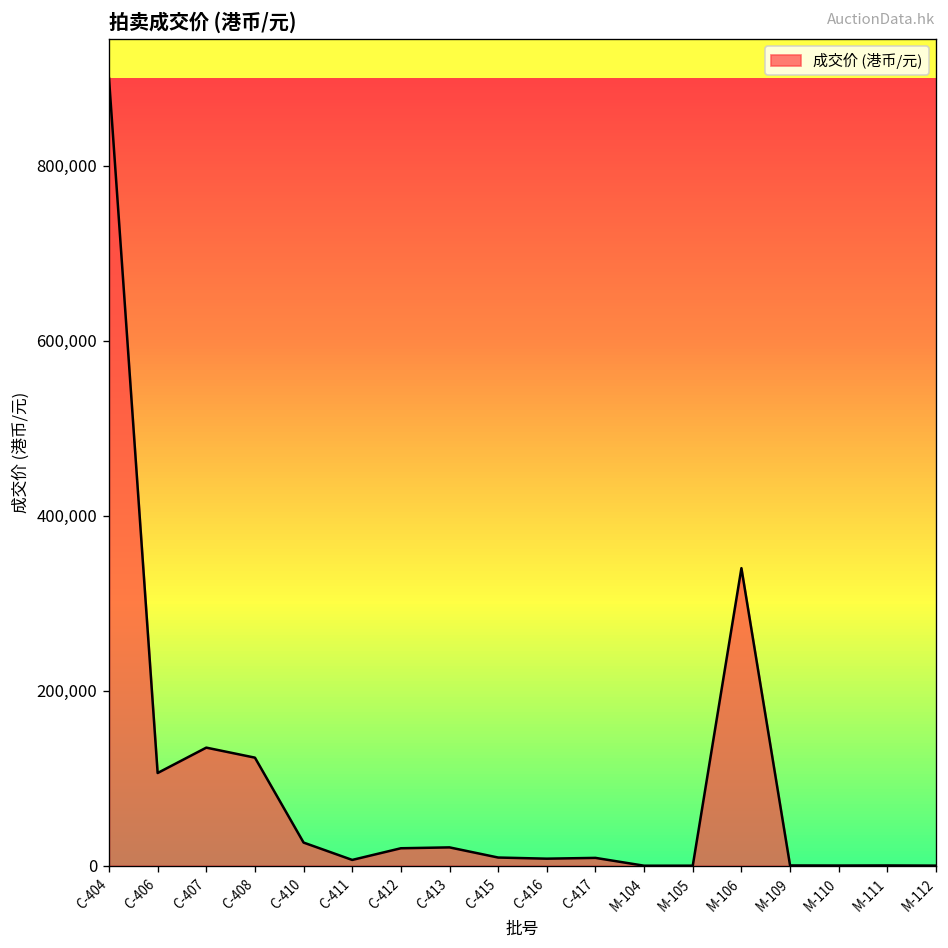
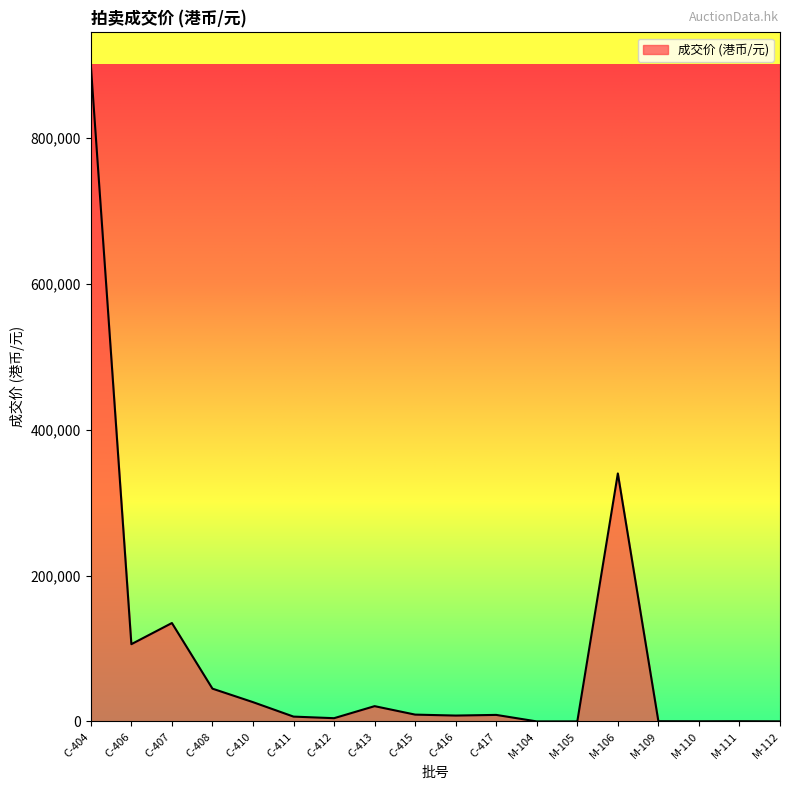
  {
    "C-404": "900,000",
    "C-406": "110,000",
    "C-407": "140,000",
-   "C-408": "120,000",
+   "C-408": "50,000",
    "C-410": "30,000",
    "C-411": "10,000",
-   "C-412": "20,000",
+   "C-412": "0",
    "C-413": "20,000",
    "C-415": "10,000",
    "C-416": "10,000",
    "C-417": "10,000",
    "M-104": "0",
    "M-105": "0",
    "M-106": "340,000",
    "M-109": "0",
    "M-110": "0",
    "M-111": "0",
    "M-112": "0"
  }
